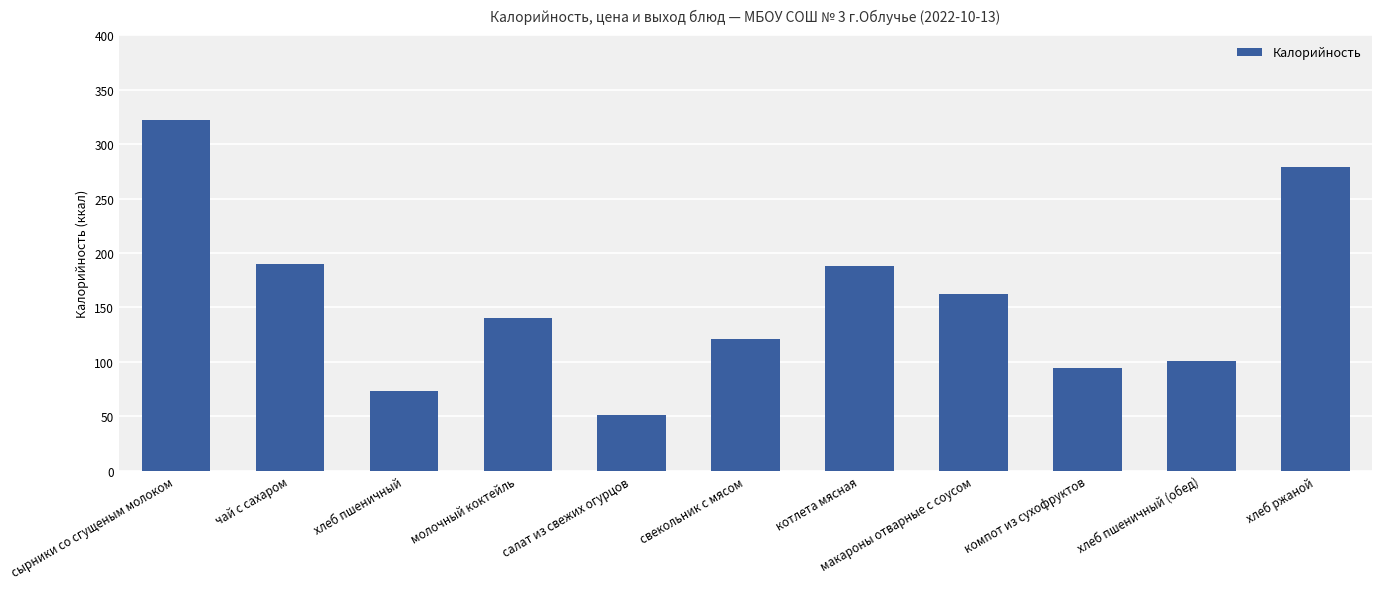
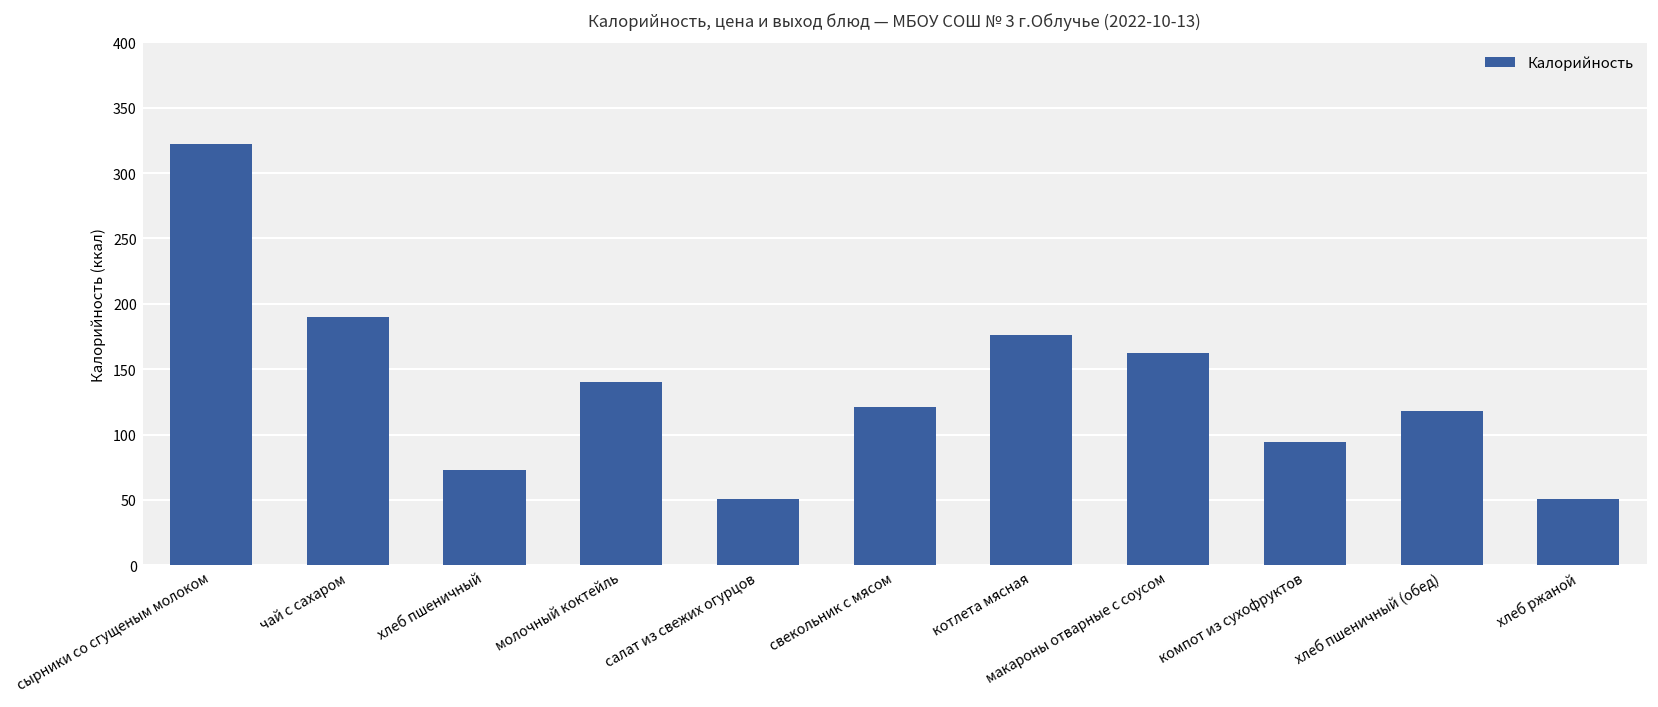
  {
    "сырники со сгущеным молоком": 322,
    "чай с сахаром": 190,
    "хлеб пшеничный": 73,
    "молочный коктейль": 140,
    "салат из свежих огурцов": 51,
    "свекольник с мясом": 121,
-   "котлета мясная": 188,
+   "котлета мясная": 176,
    "макароны отварные с соусом": 162,
    "компот из сухофруктов": 94,
-   "хлеб пшеничный (обед)": 101,
-   "хлеб ржаной": 279
+   "хлеб пшеничный (обед)": 118,
+   "хлеб ржаной": 51
  }
